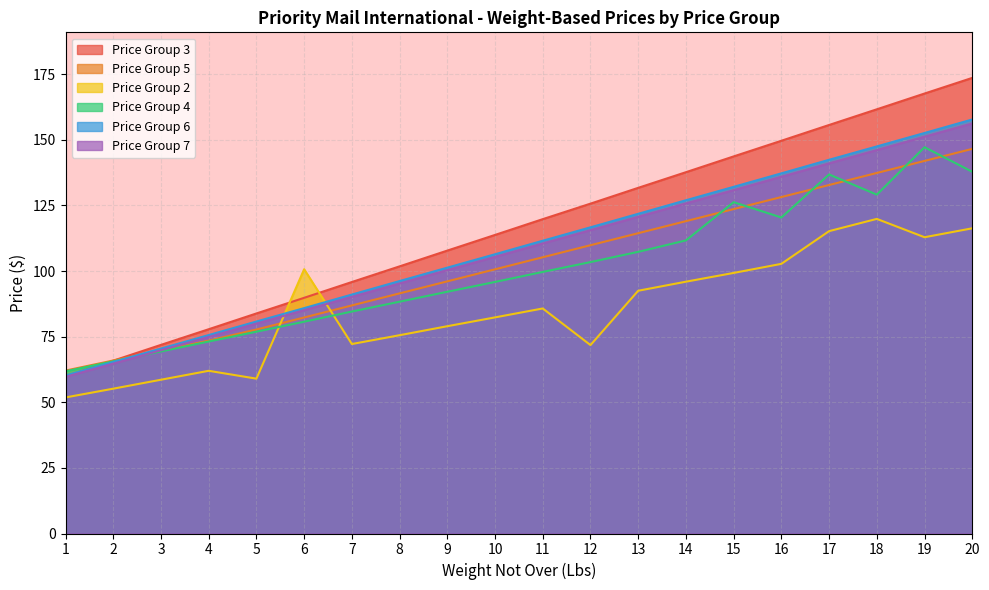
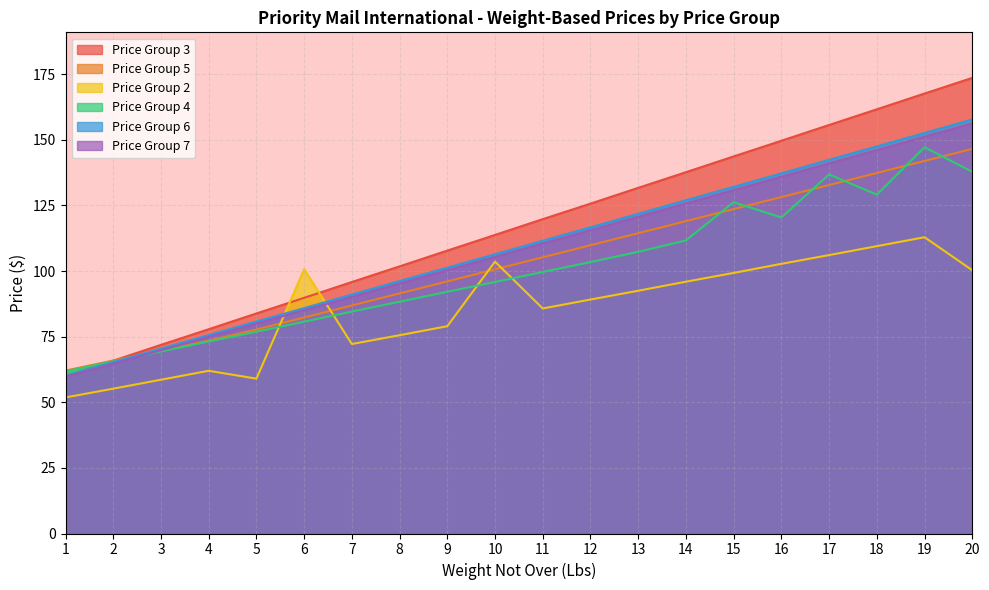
  {
    "Price Group 2": {
      "1": 52,
      "2": 55,
      "3": 59,
      "4": 62,
      "5": 59,
      "6": 101,
      "7": 72,
      "8": 76,
      "9": 79,
-     "10": 82,
+     "10": 104,
      "11": 86,
-     "12": 72,
+     "12": 89,
      "13": 92,
      "14": 96,
      "15": 99,
      "16": 103,
-     "17": 115,
-     "18": 120,
+     "17": 106,
+     "18": 109,
      "19": 113,
-     "20": 116
+     "20": 100
    },
    "Price Group 4": {
      "6": 81,
      "7": 85,
      "8": 88,
      "9": 92,
      "10": 96,
      "11": 100,
      "12": 103,
      "13": 107,
      "14": 112,
      "15": 126,
      "16": 120,
      "17": 137,
      "18": 129,
      "19": 147,
      "20": 138
    },
    "Price Group 6": {
      "10": 106,
      "11": 112,
      "12": 117,
      "13": 122,
      "14": 127,
      "15": 132,
      "16": 137,
      "17": 142,
      "18": 147,
      "19": 153,
      "20": 158
    },
    "Price Group 7": {
      "10": 105,
      "11": 111,
      "12": 116,
      "13": 121,
      "14": 126,
      "15": 131,
      "16": 136,
      "17": 141,
      "18": 146,
      "19": 151,
      "20": 156
    }
  }
